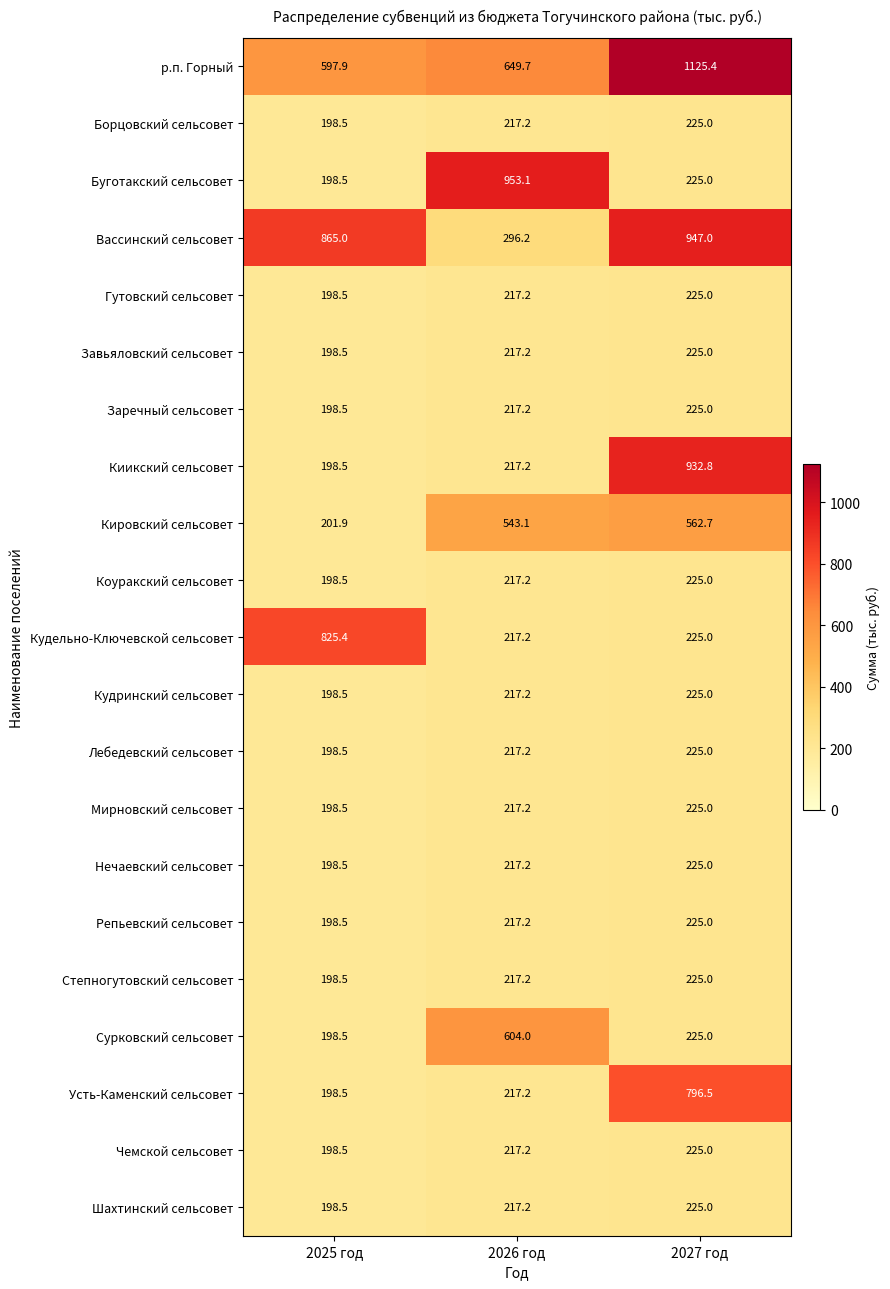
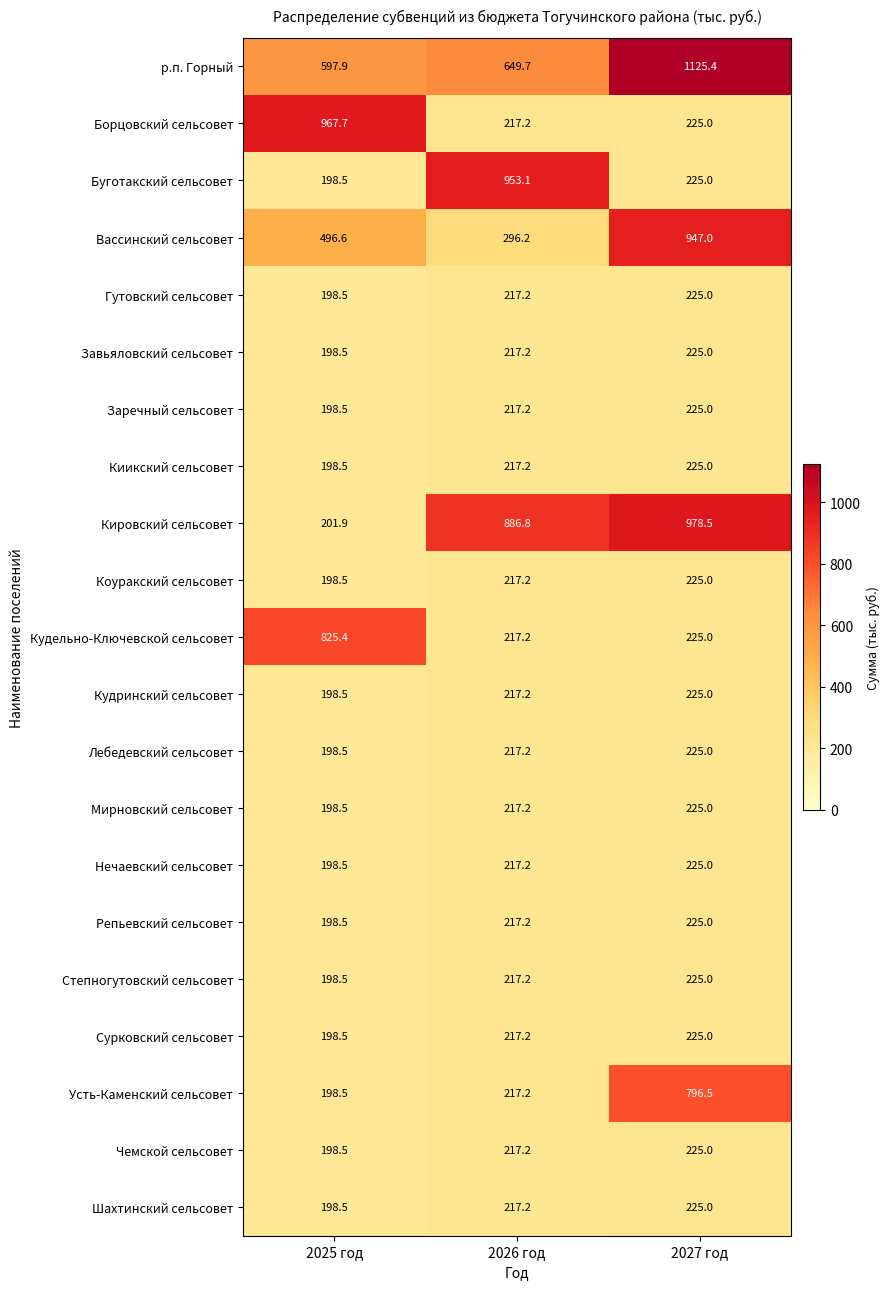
  {
    "р.п. Горный": {
      "2025 год": 597.9,
      "2026 год": 649.7,
      "2027 год": 1125.4
    },
    "Борцовский сельсовет": {
-     "2025 год": 198.5,
+     "2025 год": 967.7,
      "2026 год": 217.2,
      "2027 год": 225.0
    },
    "Буготакский сельсовет": {
      "2025 год": 198.5,
      "2026 год": 953.1,
      "2027 год": 225.0
    },
    "Вассинский сельсовет": {
-     "2025 год": 865.0,
+     "2025 год": 496.6,
      "2026 год": 296.2,
      "2027 год": 947.0
    },
    "Гутовский сельсовет": {
      "2025 год": 198.5,
      "2026 год": 217.2,
      "2027 год": 225.0
    },
    "Завьяловский сельсовет": {
      "2025 год": 198.5,
      "2026 год": 217.2,
      "2027 год": 225.0
    },
    "Заречный сельсовет": {
      "2025 год": 198.5,
      "2026 год": 217.2,
      "2027 год": 225.0
    },
    "Киикский сельсовет": {
      "2025 год": 198.5,
      "2026 год": 217.2,
-     "2027 год": 932.8
+     "2027 год": 225.0
    },
    "Кировский сельсовет": {
      "2025 год": 201.9,
-     "2026 год": 543.1,
-     "2027 год": 562.7
+     "2026 год": 886.8,
+     "2027 год": 978.5
    },
    "Коуракский сельсовет": {
      "2025 год": 198.5,
      "2026 год": 217.2,
      "2027 год": 225.0
    },
    "Кудельно-Ключевской сельсовет": {
      "2025 год": 825.4,
      "2026 год": 217.2,
      "2027 год": 225.0
    },
    "Кудринский сельсовет": {
      "2025 год": 198.5,
      "2026 год": 217.2,
      "2027 год": 225.0
    },
    "Лебедевский сельсовет": {
      "2025 год": 198.5,
      "2026 год": 217.2,
      "2027 год": 225.0
    },
    "Мирновский сельсовет": {
      "2025 год": 198.5,
      "2026 год": 217.2,
      "2027 год": 225.0
    },
    "Нечаевский сельсовет": {
      "2025 год": 198.5,
      "2026 год": 217.2,
      "2027 год": 225.0
    },
    "Репьевский сельсовет": {
      "2025 год": 198.5,
      "2026 год": 217.2,
      "2027 год": 225.0
    },
    "Степногутовский сельсовет": {
      "2025 год": 198.5,
      "2026 год": 217.2,
      "2027 год": 225.0
    },
    "Сурковский сельсовет": {
      "2025 год": 198.5,
-     "2026 год": 604.0,
+     "2026 год": 217.2,
      "2027 год": 225.0
    },
    "Усть-Каменский сельсовет": {
      "2025 год": 198.5,
      "2026 год": 217.2,
      "2027 год": 796.5
    },
    "Чемской сельсовет": {
      "2025 год": 198.5,
      "2026 год": 217.2,
      "2027 год": 225.0
    },
    "Шахтинский сельсовет": {
      "2025 год": 198.5,
      "2026 год": 217.2,
      "2027 год": 225.0
    }
  }
